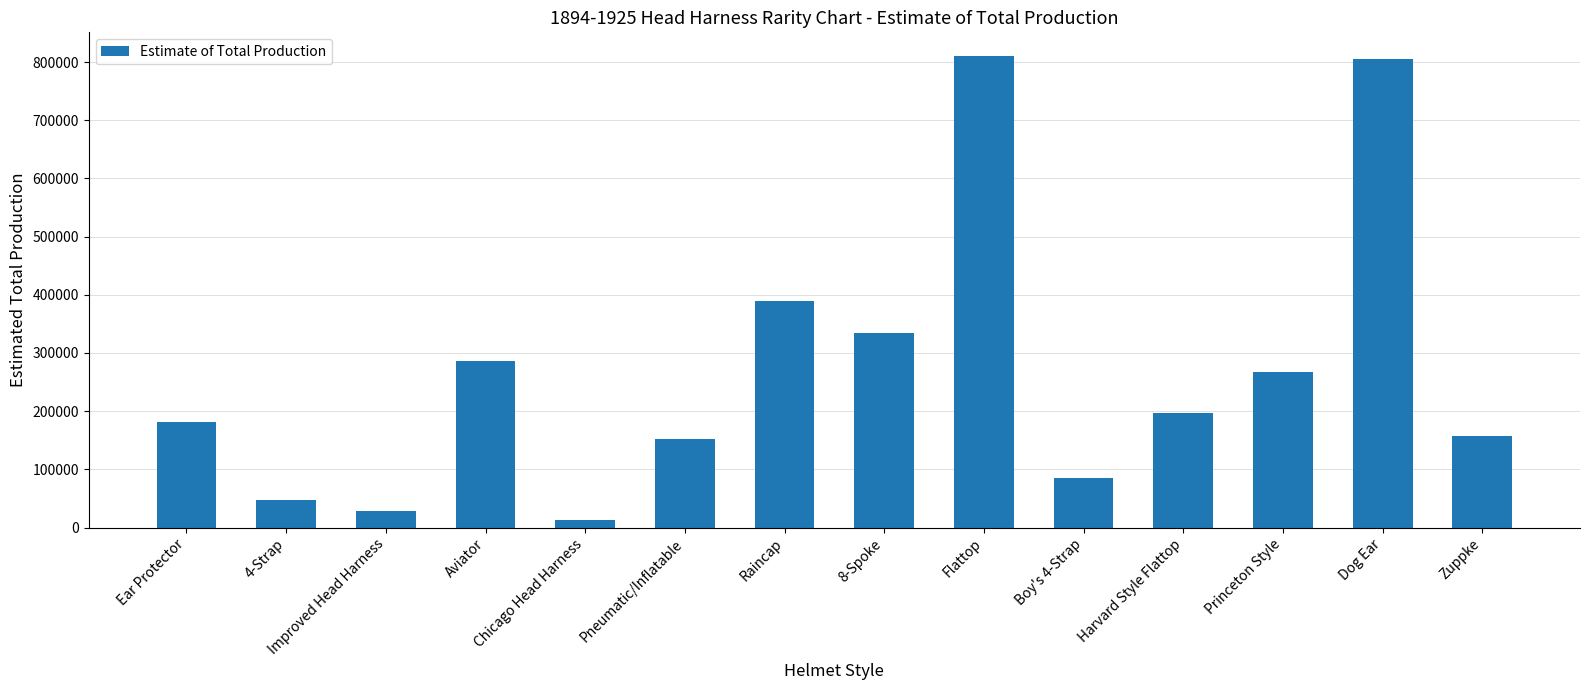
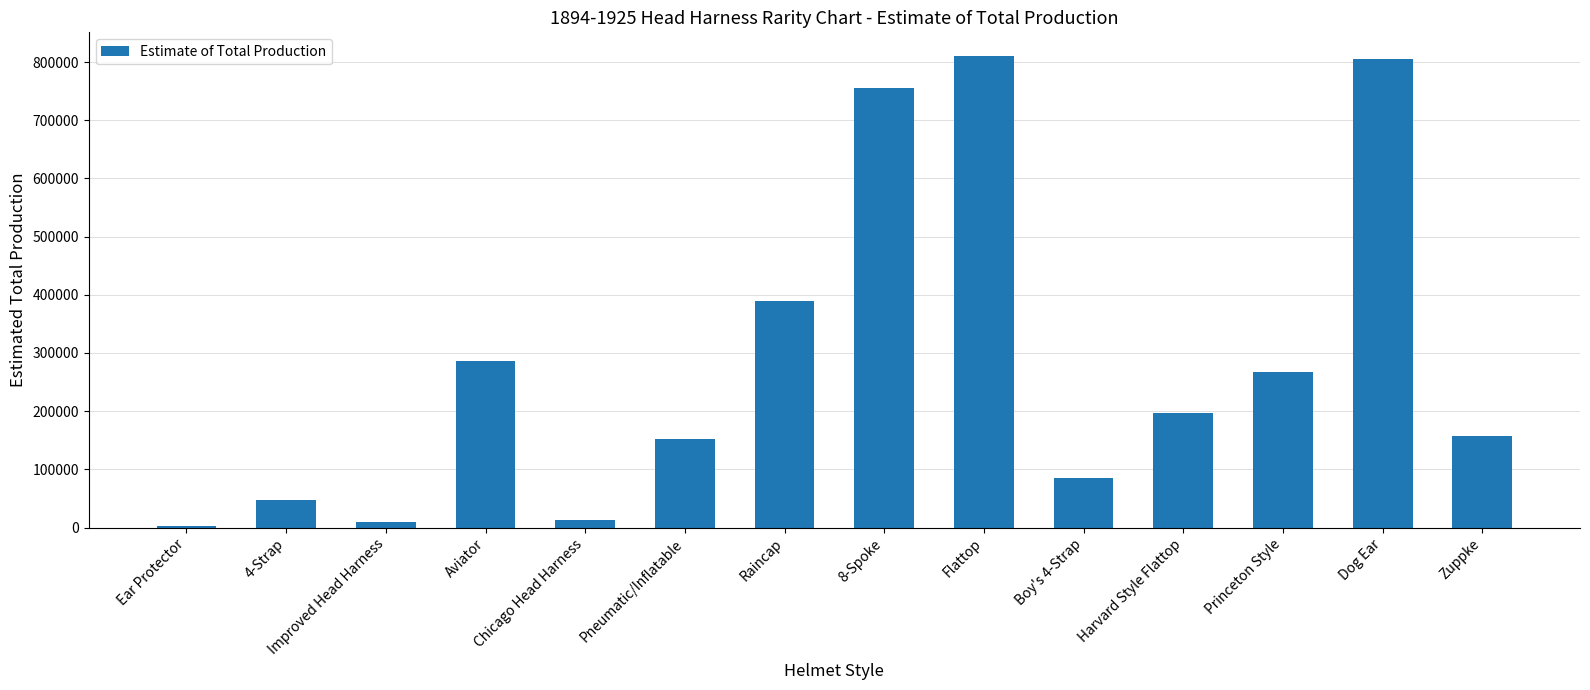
  {
-   "Ear Protector": 180000,
+   "Ear Protector": 0,
    "4-Strap": 50000,
-   "Improved Head Harness": 30000,
+   "Improved Head Harness": 10000,
    "Aviator": 290000,
    "Chicago Head Harness": 10000,
    "Pneumatic/Inflatable": 150000,
    "Raincap": 390000,
-   "8-Spoke": 330000,
+   "8-Spoke": 760000,
    "Flattop": 810000,
    "Boy's 4-Strap": 80000,
    "Harvard Style Flattop": 200000,
    "Princeton Style": 270000,
    "Dog Ear": 810000,
    "Zuppke": 160000
  }
